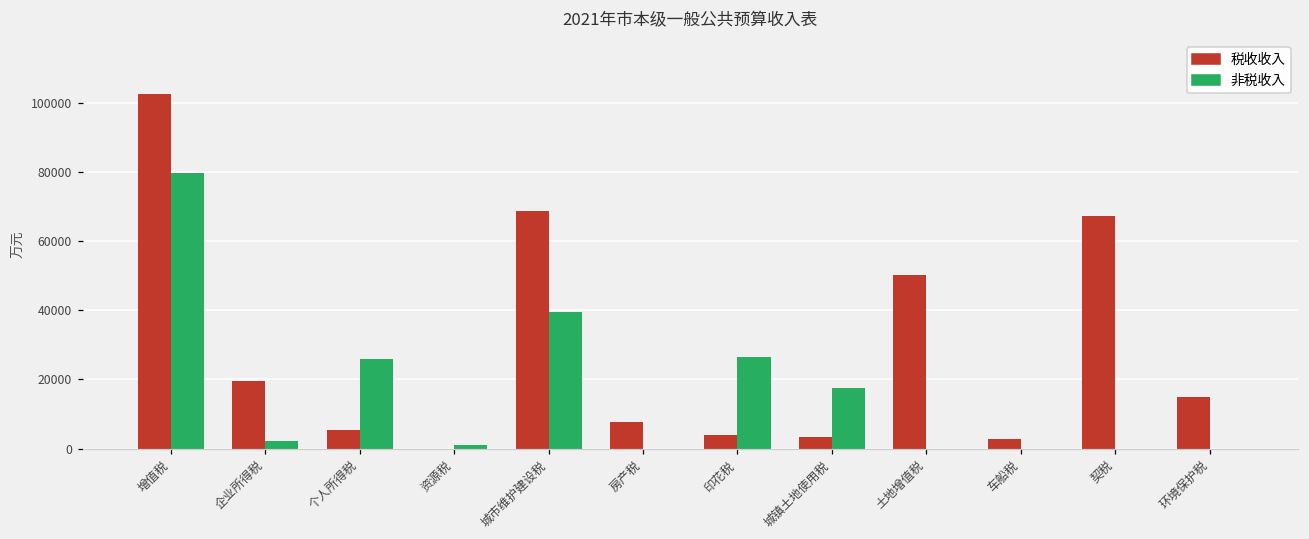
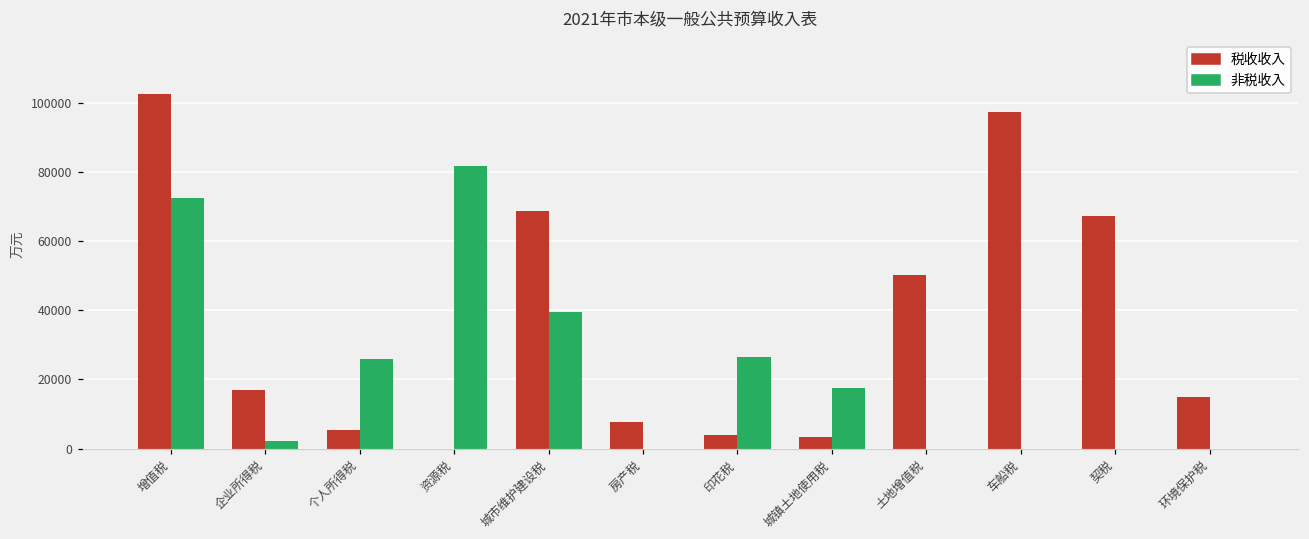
  {
    "税收收入": {
      "增值税": 103000,
-     "企业所得税": 19000,
+     "企业所得税": 17000,
      "个人所得税": 5000,
      "城市维护建设税": 69000,
      "房产税": 8000,
      "印花税": 4000,
      "城镇土地使用税": 3000,
      "土地增值税": 50000,
-     "车船税": 3000,
+     "车船税": 98000,
      "契税": 67000,
      "环境保护税": 15000
    },
    "非税收入": {
-     "增值税": 80000,
+     "增值税": 72000,
      "企业所得税": 2000,
      "个人所得税": 26000,
-     "资源税": 1000,
+     "资源税": 82000,
      "城市维护建设税": 40000,
      "房产税": 0,
      "印花税": 26000,
      "城镇土地使用税": 18000,
      "土地增值税": 0,
      "车船税": 0,
      "契税": 0,
      "环境保护税": 0
    }
  }
